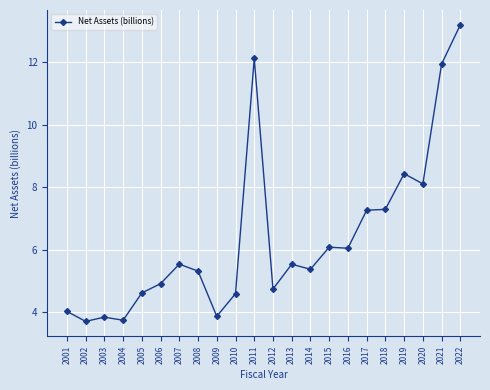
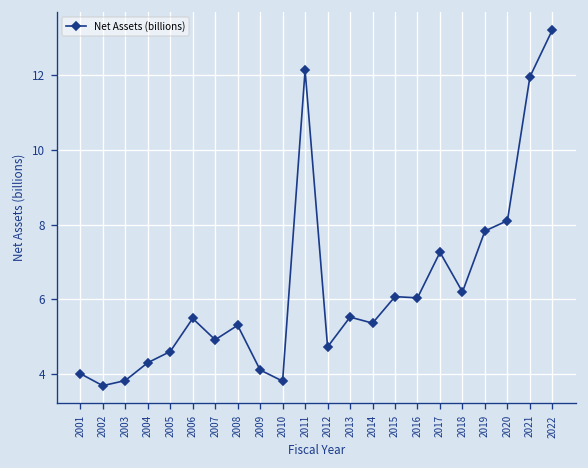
  {
    "2001": 4.0,
    "2002": 3.7,
    "2003": 3.8,
-   "2004": 3.7,
+   "2004": 4.3,
    "2005": 4.6,
-   "2006": 4.9,
-   "2007": 5.5,
+   "2006": 5.5,
+   "2007": 4.9,
    "2008": 5.3,
-   "2009": 3.9,
-   "2010": 4.6,
+   "2009": 4.1,
+   "2010": 3.8,
    "2011": 12.1,
    "2012": 4.7,
    "2013": 5.5,
    "2014": 5.4,
    "2015": 6.1,
    "2016": 6.0,
    "2017": 7.3,
-   "2018": 7.3,
-   "2019": 8.4,
+   "2018": 6.2,
+   "2019": 7.8,
    "2020": 8.1,
    "2021": 11.9,
    "2022": 13.2
  }
